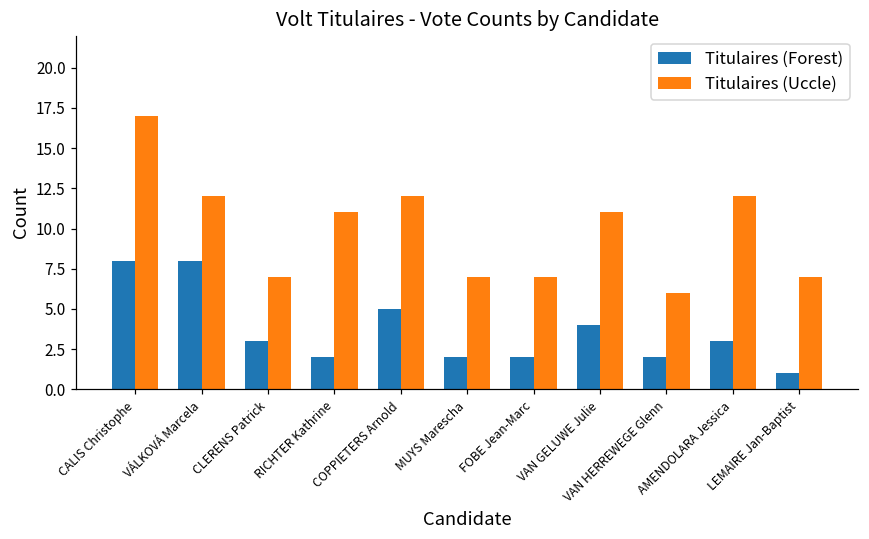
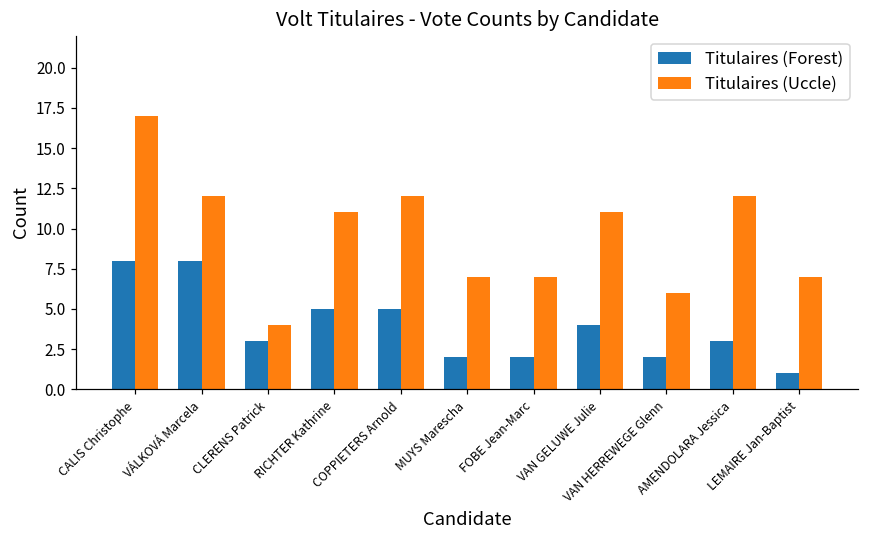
  {
    "Titulaires (Forest)": {
      "CALIS Christophe": 8,
      "VÁLKOVÁ Marcela": 8,
      "CLERENS Patrick": 3,
-     "RICHTER Kathrine": 2,
+     "RICHTER Kathrine": 5,
      "COPPIETERS Arnold": 5,
      "MUYS Marescha": 2,
      "FOBE Jean-Marc": 2,
      "VAN GELUWE Julie": 4,
      "VAN HERREWEGE Glenn": 2,
      "AMENDOLARA Jessica": 3,
      "LEMAIRE Jan-Baptist": 1
    },
    "Titulaires (Uccle)": {
      "CALIS Christophe": 17,
      "VÁLKOVÁ Marcela": 12,
-     "CLERENS Patrick": 7,
+     "CLERENS Patrick": 4,
      "RICHTER Kathrine": 11,
      "COPPIETERS Arnold": 12,
      "MUYS Marescha": 7,
      "FOBE Jean-Marc": 7,
      "VAN GELUWE Julie": 11,
      "VAN HERREWEGE Glenn": 6,
      "AMENDOLARA Jessica": 12,
      "LEMAIRE Jan-Baptist": 7
    }
  }
